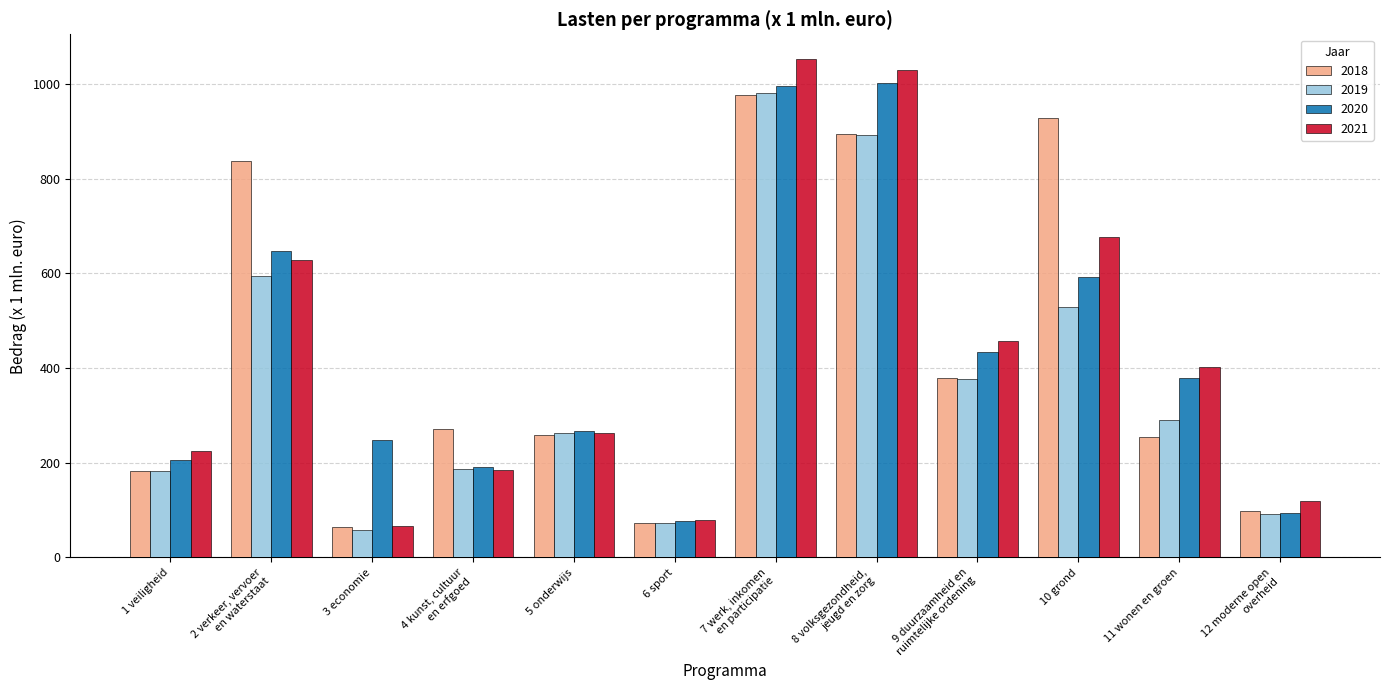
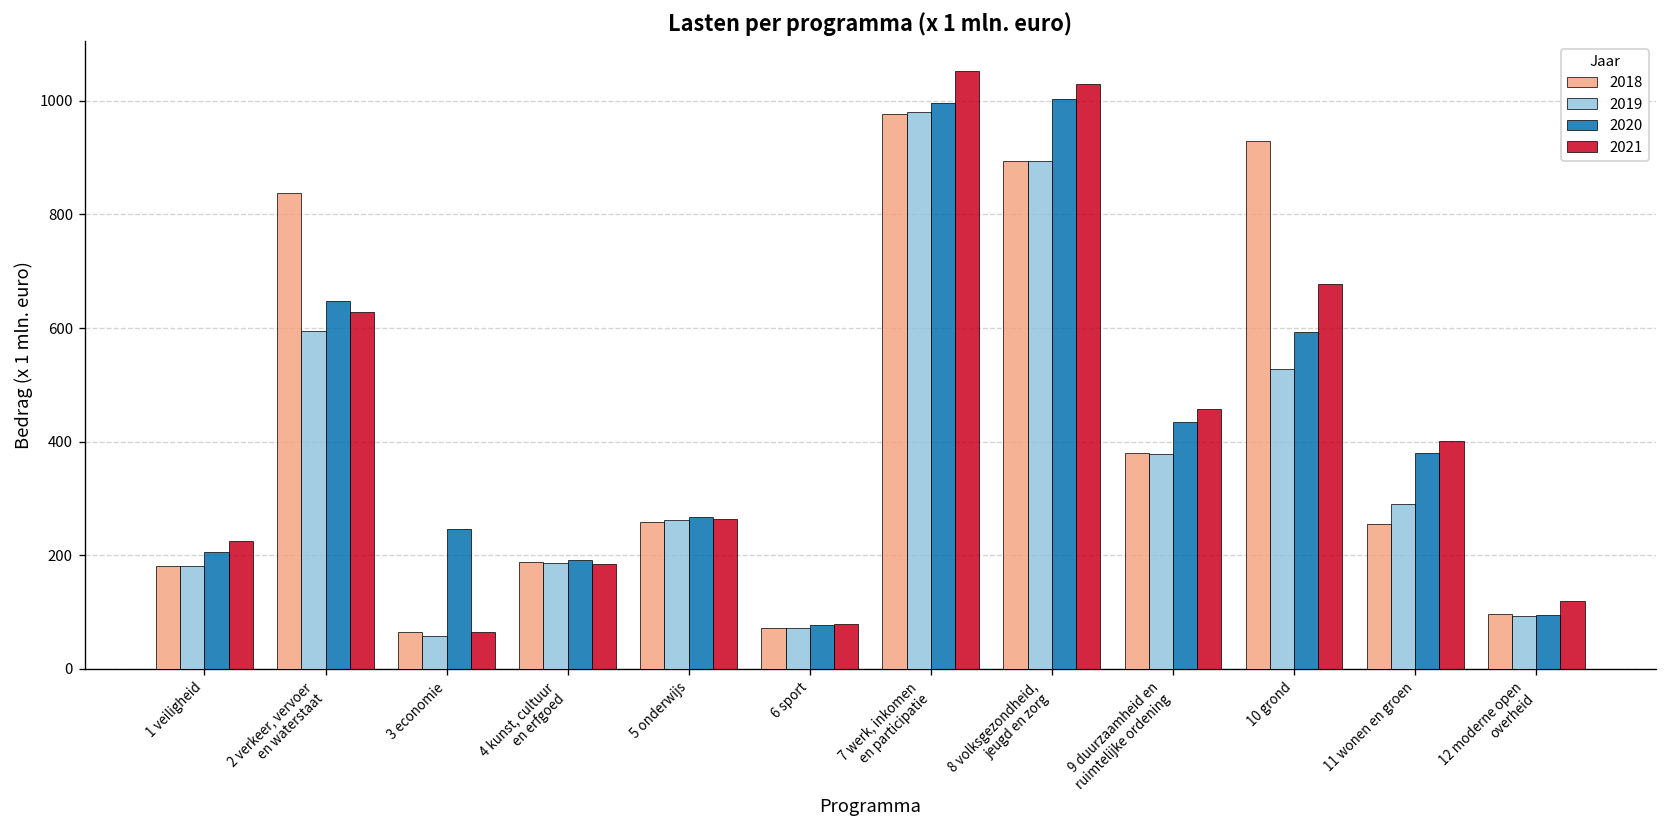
  {
    "2018": {
      "1 veiligheid": 180,
      "2 verkeer, vervoer en waterstaat": 840,
      "3 economie": 60,
-     "4 kunst, cultuur en erfgoed": 270,
+     "4 kunst, cultuur en erfgoed": 190,
      "5 onderwijs": 260,
      "6 sport": 70,
      "7 werk, inkomen en participatie": 980,
      "8 volksgezondheid, jeugd en zorg": 890,
      "9 duurzaamheid en ruimtelijke ordening": 380,
      "10 grond": 930,
      "11 wonen en groen": 250,
      "12 moderne open overheid": 100
    },
    "2019": {
      "1 veiligheid": 180,
      "2 verkeer, vervoer en waterstaat": 600,
      "3 economie": 60,
      "4 kunst, cultuur en erfgoed": 190,
      "5 onderwijs": 260,
      "6 sport": 70,
      "7 werk, inkomen en participatie": 980,
      "8 volksgezondheid, jeugd en zorg": 890,
      "9 duurzaamheid en ruimtelijke ordening": 380,
      "10 grond": 530,
      "11 wonen en groen": 290,
      "12 moderne open overheid": 90
    },
    "2020": {
      "1 veiligheid": 210,
      "2 verkeer, vervoer en waterstaat": 650,
      "3 economie": 250,
      "4 kunst, cultuur en erfgoed": 190,
      "5 onderwijs": 270,
      "6 sport": 80,
      "7 werk, inkomen en participatie": 1000,
      "8 volksgezondheid, jeugd en zorg": 1000,
      "9 duurzaamheid en ruimtelijke ordening": 430,
      "10 grond": 590,
      "11 wonen en groen": 380,
      "12 moderne open overheid": 90
    },
    "2021": {
      "1 veiligheid": 230,
      "2 verkeer, vervoer en waterstaat": 630,
      "3 economie": 70,
      "4 kunst, cultuur en erfgoed": 190,
      "5 onderwijs": 260,
      "6 sport": 80,
      "7 werk, inkomen en participatie": 1050,
      "8 volksgezondheid, jeugd en zorg": 1030,
      "9 duurzaamheid en ruimtelijke ordening": 460,
      "10 grond": 680,
      "11 wonen en groen": 400,
      "12 moderne open overheid": 120
    }
  }
